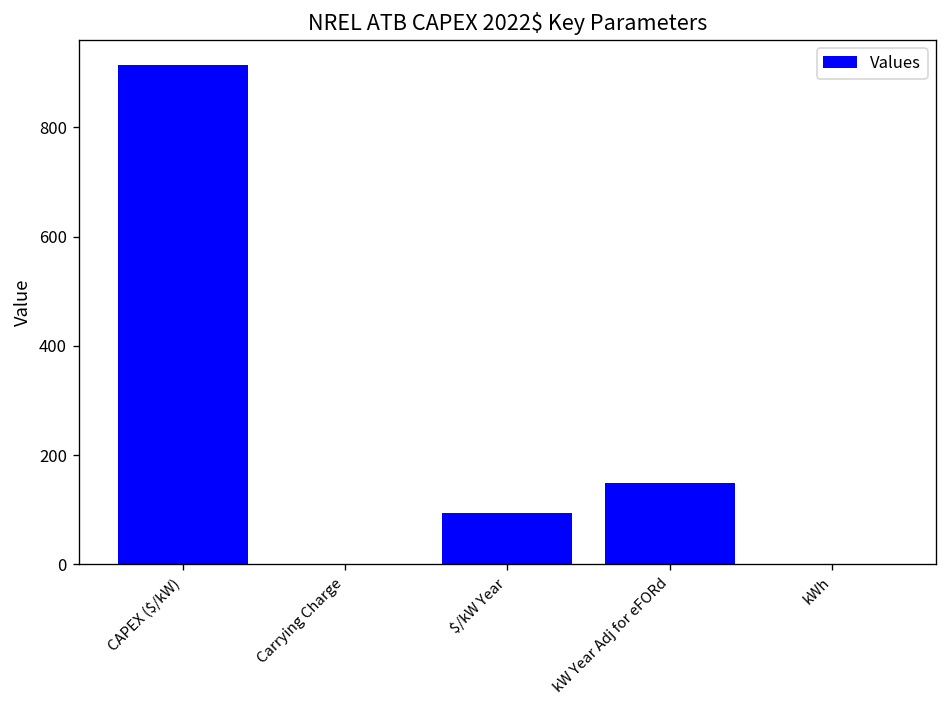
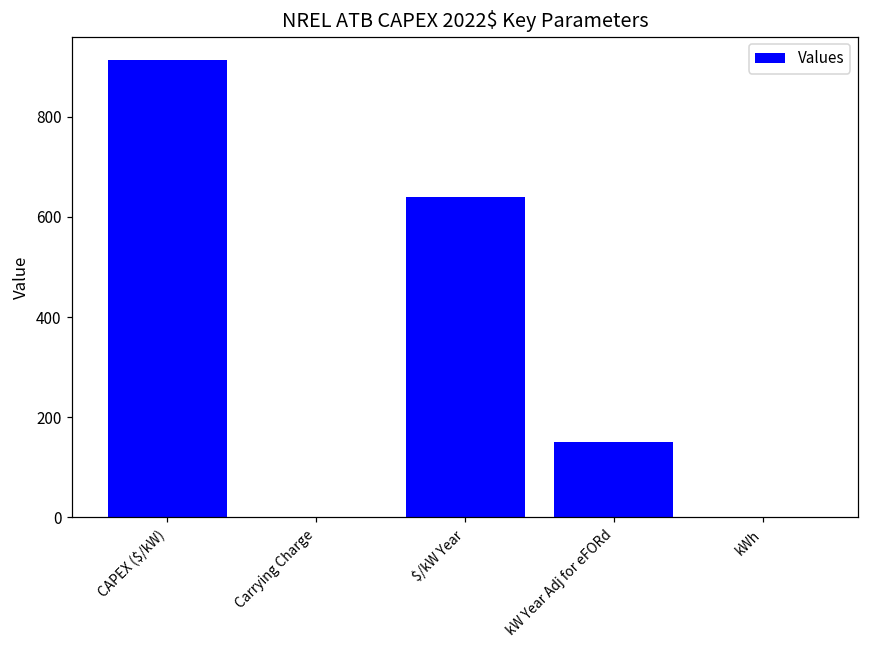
  {
    "CAPEX ($/kW)": 910,
-   "$/kW Year": 90,
+   "$/kW Year": 640,
    "kW Year Adj for eFORd": 150
  }
